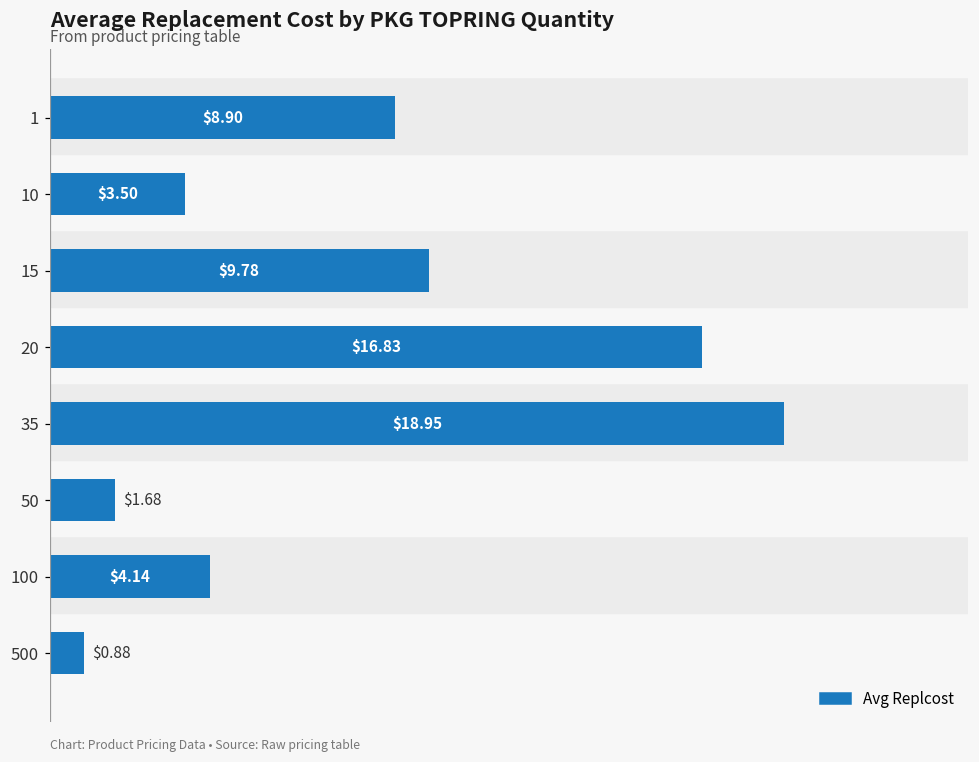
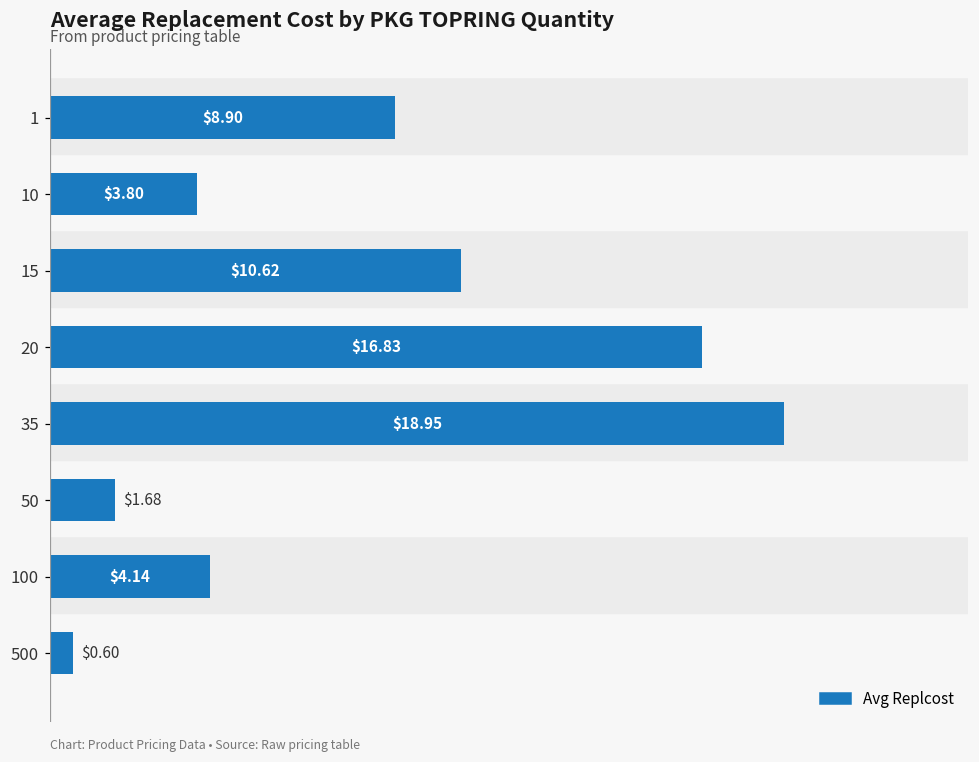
  {
    "1": "$8.90",
-   "10": "$3.50",
-   "15": "$9.78",
+   "10": "$3.80",
+   "15": "$10.62",
    "20": "$16.83",
    "35": "$18.95",
    "50": "$1.68",
    "100": "$4.14",
-   "500": "$0.88"
+   "500": "$0.60"
  }
